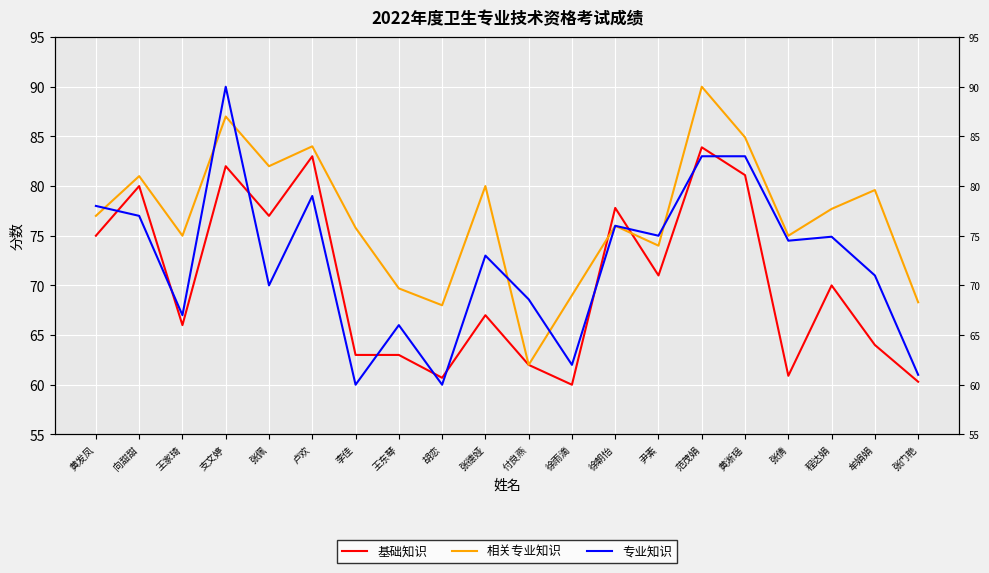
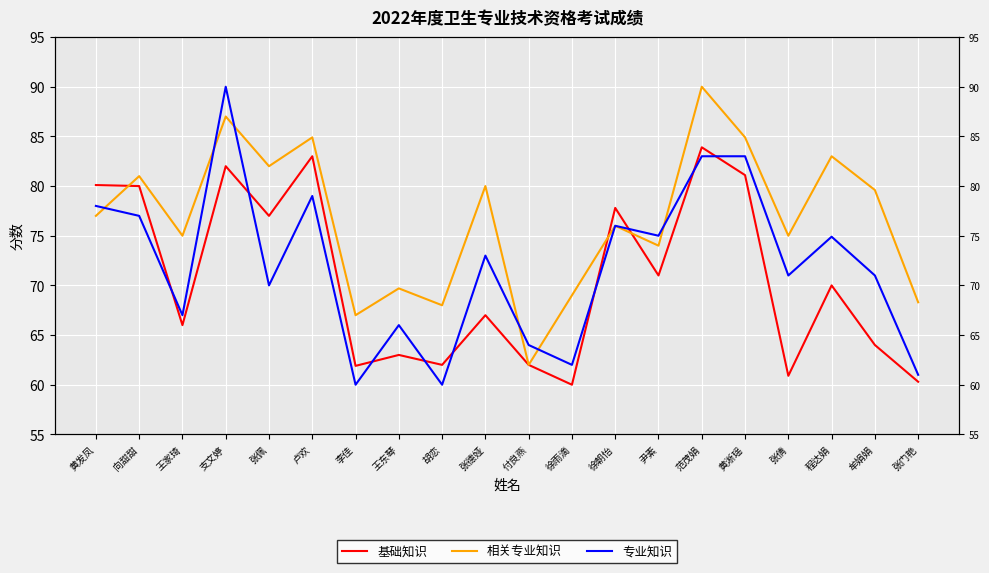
  {
    "基础知识": {
-     "黄发凤": 75,
+     "黄发凤": 80,
      "向甜甜": 80,
      "王家琦": 66,
      "支文婷": 82,
      "张佩": 77,
      "卢欢": 83,
-     "李佳": 63,
+     "李佳": 62,
      "王东琴": 63,
-     "胡恋": 61,
+     "胡恋": 62,
      "张德娅": 67,
      "徐雨滴": 60,
      "徐朝怡": 78,
      "尹素": 71,
      "范茂娟": 84,
      "黄淅瑶": 81,
      "张倩": 61,
      "程达娟": 70,
      "牟娟娟": 64,
      "张门艳": 60
    },
    "相关专业知识": {
      "黄发凤": 77,
      "向甜甜": 81,
      "王家琦": 75,
      "支文婷": 87,
      "张佩": 82,
-     "卢欢": 84,
-     "李佳": 76,
+     "卢欢": 85,
+     "李佳": 67,
      "王东琴": 70,
      "胡恋": 68,
      "张德娅": 80,
      "徐雨滴": 69,
      "尹素": 74,
      "范茂娟": 90,
      "黄淅瑶": 85,
      "张倩": 75,
-     "程达娟": 78,
+     "程达娟": 83,
      "牟娟娟": 80,
      "张门艳": 68
    },
    "专业知识": {
      "黄发凤": 78,
      "向甜甜": 77,
      "王家琦": 67,
      "支文婷": 90,
      "张佩": 70,
      "卢欢": 79,
      "李佳": 60,
      "王东琴": 66,
      "胡恋": 60,
      "张德娅": 73,
-     "付良燕": 69,
+     "付良燕": 64,
      "徐雨滴": 62,
      "尹素": 75,
      "范茂娟": 83,
      "黄淅瑶": 83,
-     "张倩": 75,
+     "张倩": 71,
      "程达娟": 75,
      "牟娟娟": 71,
      "张门艳": 61
    }
  }
